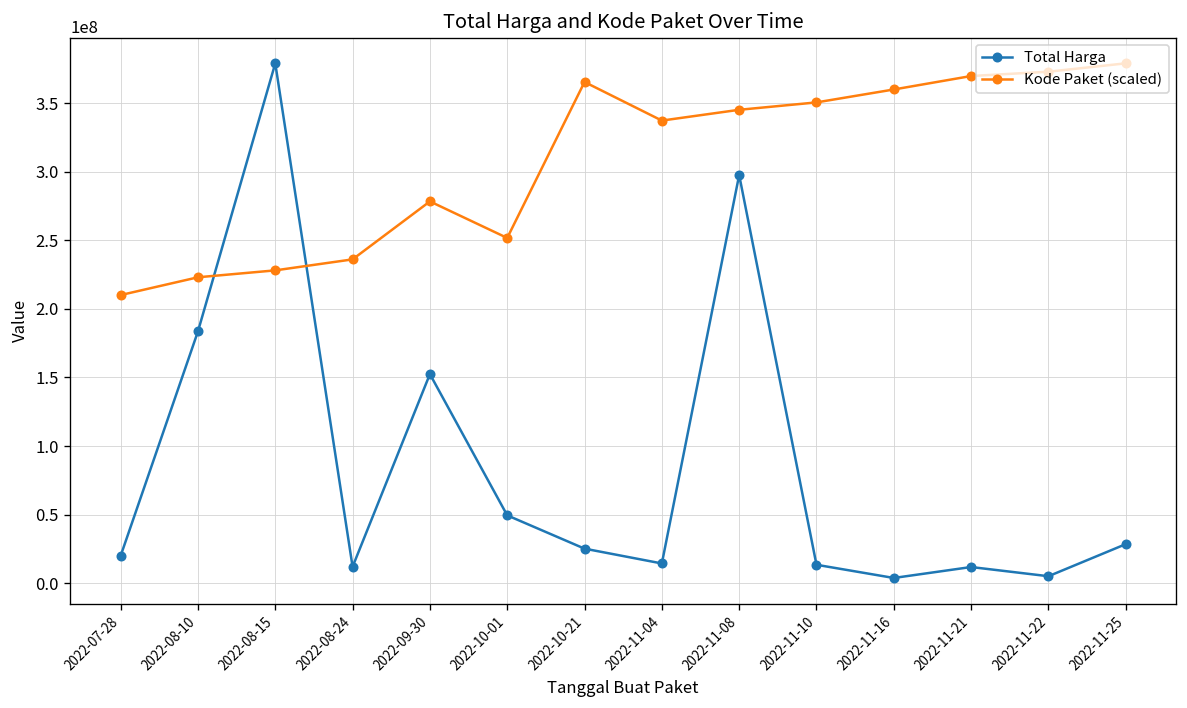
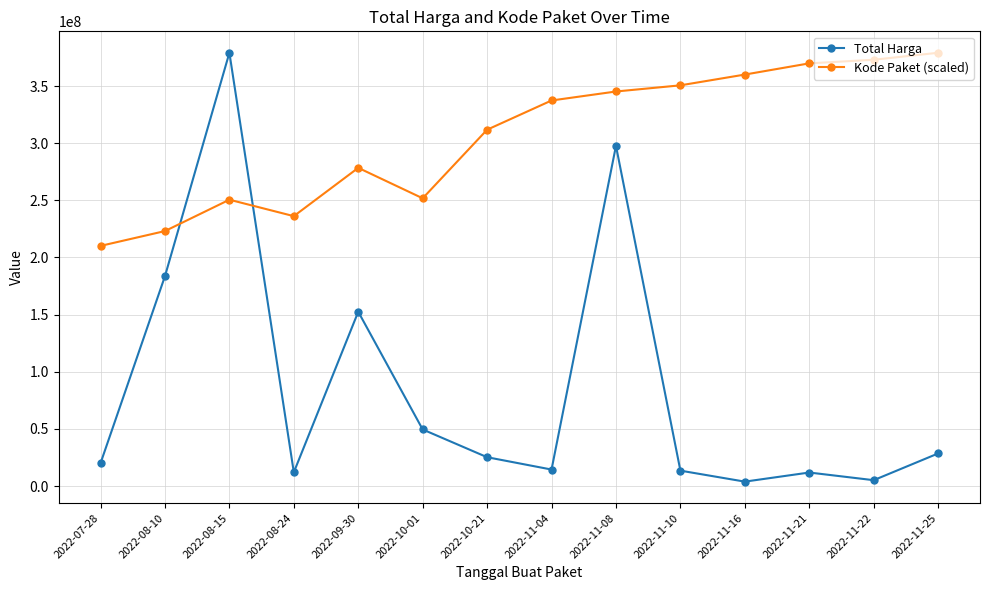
  {
    "Total Harga": {
      "2022-07-28": 20000000,
      "2022-08-10": 184000000,
      "2022-08-15": 379000000,
      "2022-08-24": 12000000,
      "2022-09-30": 152000000,
      "2022-10-01": 49000000,
      "2022-10-21": 25000000,
      "2022-11-04": 14000000,
      "2022-11-08": 298000000,
      "2022-11-10": 13000000,
      "2022-11-16": 4000000,
      "2022-11-21": 12000000,
      "2022-11-22": 5000000,
      "2022-11-25": 28000000
    },
    "Kode Paket (scaled)": {
      "2022-07-28": 210000000,
      "2022-08-10": 223000000,
-     "2022-08-15": 228000000,
+     "2022-08-15": 251000000,
      "2022-08-24": 236000000,
      "2022-09-30": 278000000,
      "2022-10-01": 252000000,
-     "2022-10-21": 365000000,
+     "2022-10-21": 312000000,
      "2022-11-04": 337000000,
      "2022-11-08": 345000000,
      "2022-11-10": 351000000,
      "2022-11-16": 360000000,
      "2022-11-21": 370000000
    }
  }
